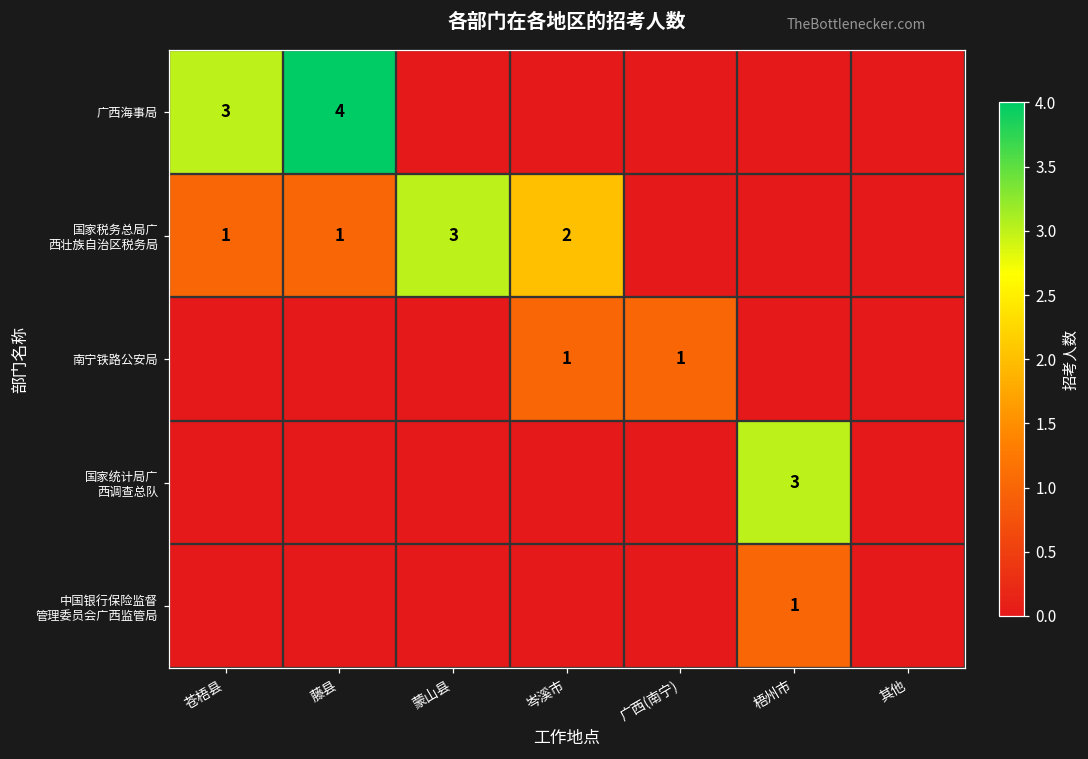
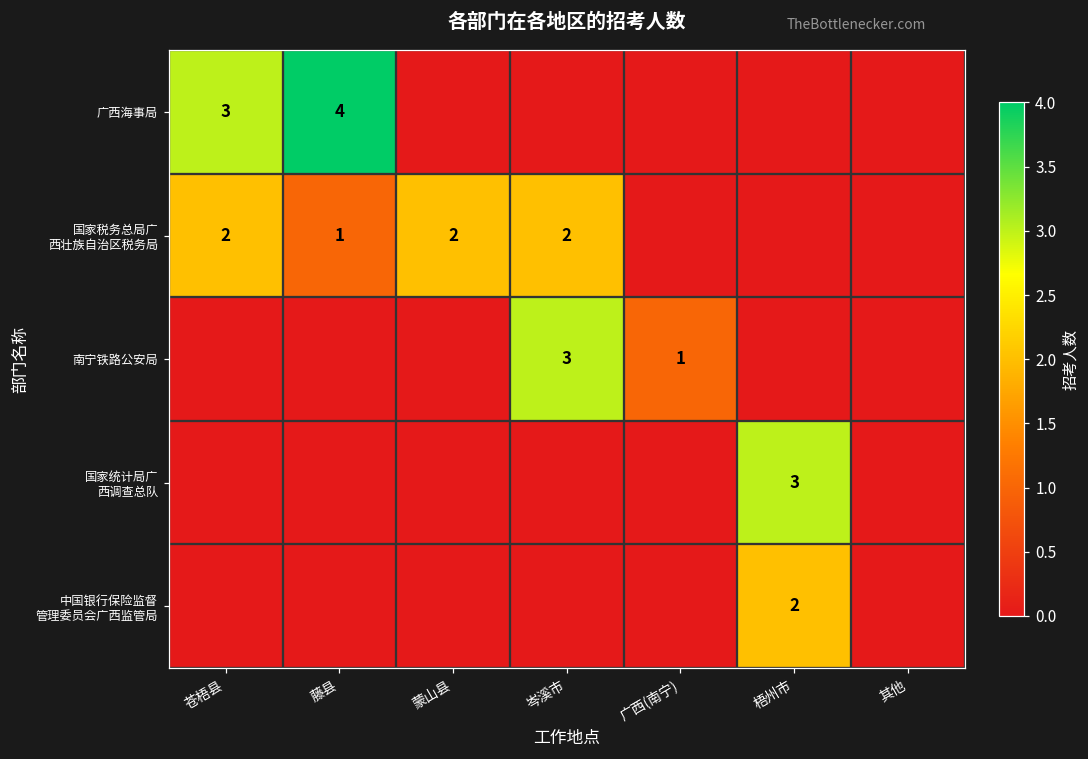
  {
    "广西海事局": {
      "苍梧县": 3,
      "藤县": 4
    },
    "国家税务总局广 西壮族自治区税务局": {
-     "苍梧县": 1,
+     "苍梧县": 2,
      "藤县": 1,
-     "蒙山县": 3,
+     "蒙山县": 2,
      "岑溪市": 2
    },
    "南宁铁路公安局": {
-     "岑溪市": 1,
+     "岑溪市": 3,
      "广西(南宁)": 1
    },
    "国家统计局广 西调查总队": {
      "梧州市": 3
    },
    "中国银行保险监督 管理委员会广西监管局": {
-     "梧州市": 1
+     "梧州市": 2
    }
  }
